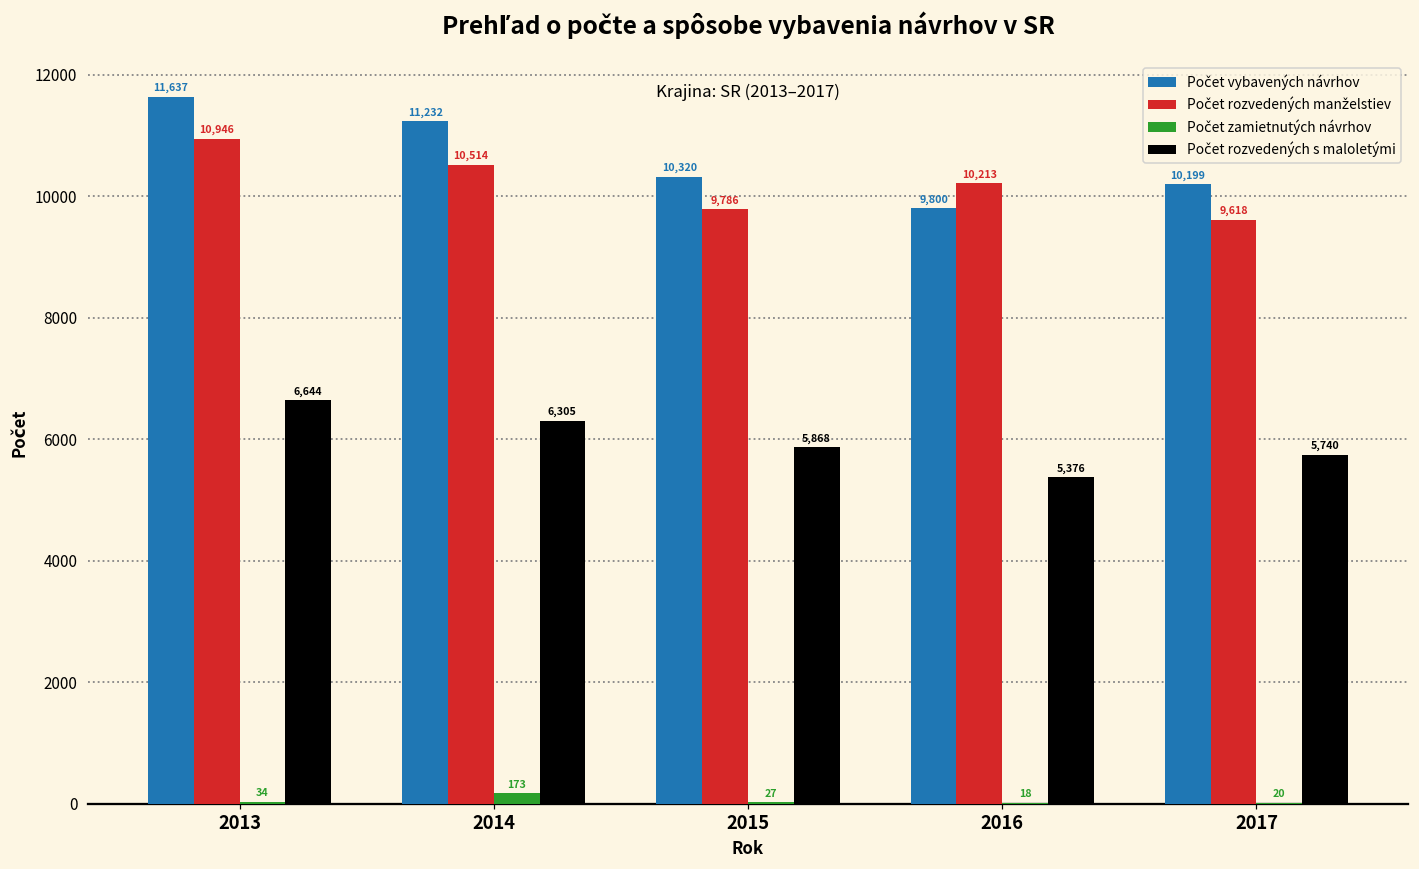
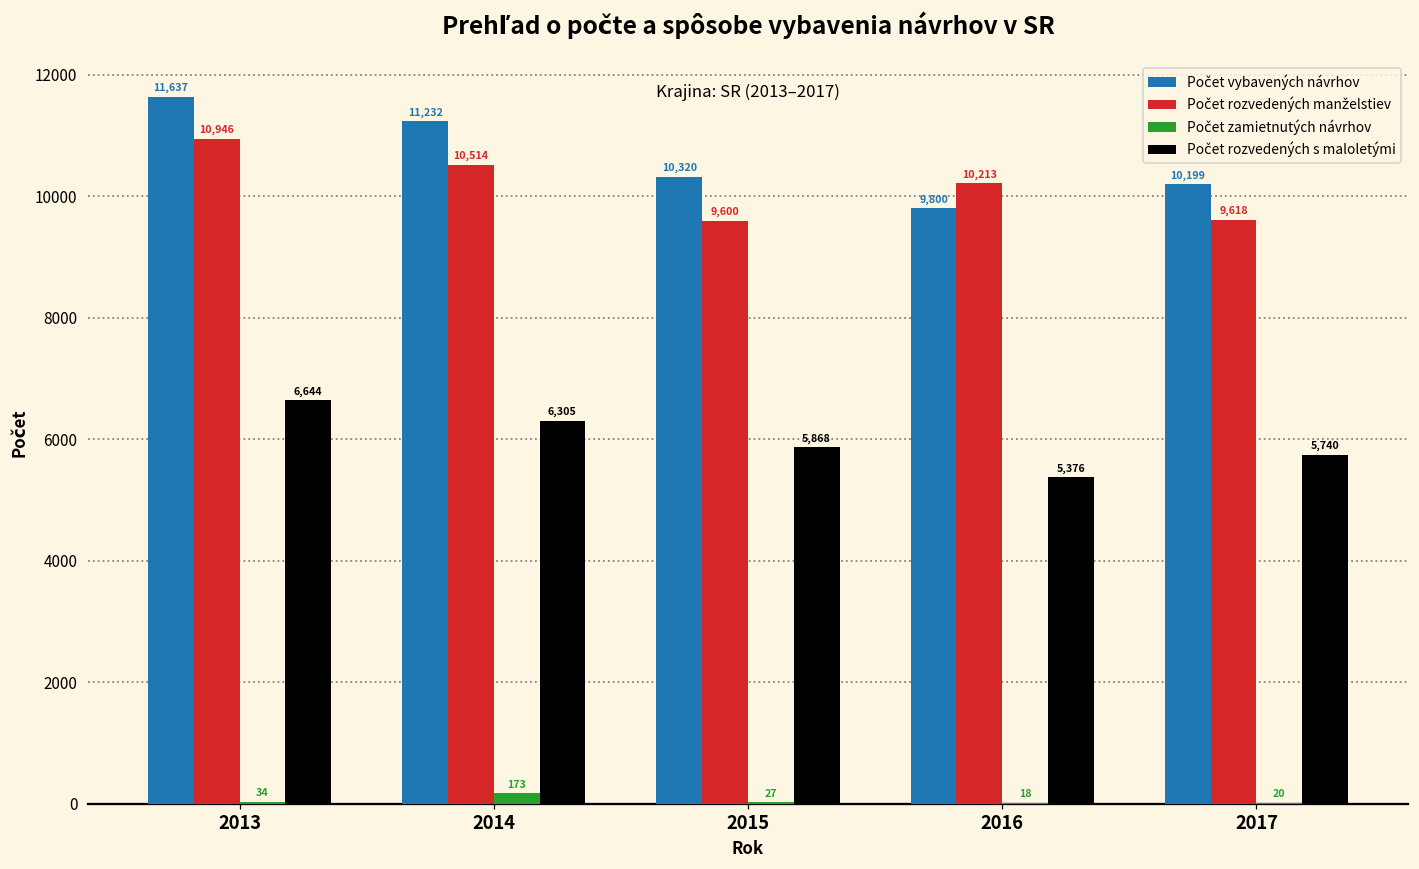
  {
    "Počet vybavených návrhov": {
      "2013": "11,637",
      "2014": "11,232",
      "2015": "10,320",
      "2016": "9,800",
      "2017": "10,199"
    },
    "Počet rozvedených manželstiev": {
      "2013": "10,946",
      "2014": "10,514",
-     "2015": "9,786",
+     "2015": "9,600",
      "2016": "10,213",
      "2017": "9,618"
    },
    "Počet zamietnutých návrhov": {
      "2013": "34",
      "2014": "173",
      "2015": "27",
      "2016": "18",
      "2017": "20"
    },
    "Počet rozvedených s maloletými": {
      "2013": "6,644",
      "2014": "6,305",
      "2015": "5,868",
      "2016": "5,376",
      "2017": "5,740"
    }
  }
